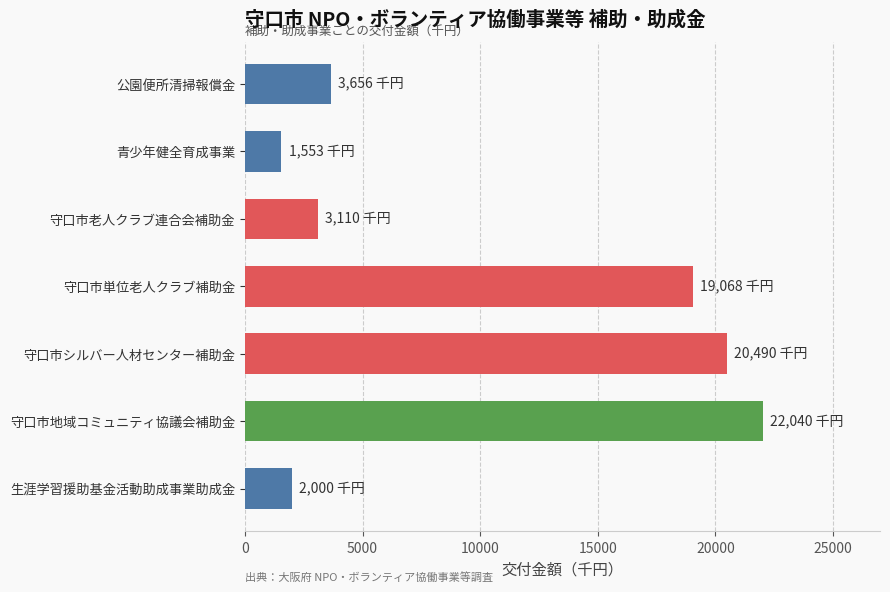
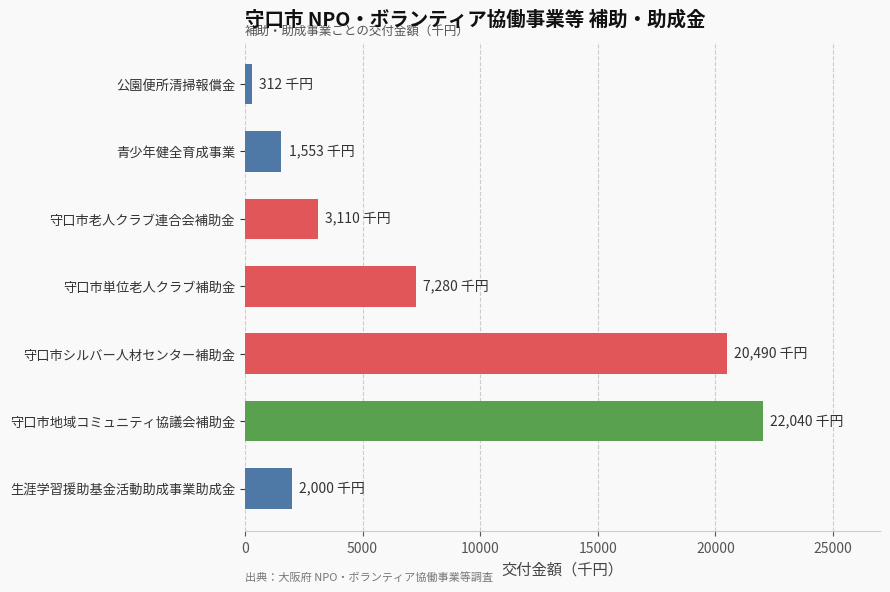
  {
-   "公園便所清掃報償金": "3,656",
+   "公園便所清掃報償金": "312",
    "青少年健全育成事業": "1,553",
    "守口市老人クラブ連合会補助金": "3,110",
-   "守口市単位老人クラブ補助金": "19,068",
+   "守口市単位老人クラブ補助金": "7,280",
    "守口市シルバー人材センター補助金": "20,490",
    "守口市地域コミュニティ協議会補助金": "22,040",
    "生涯学習援助基金活動助成事業助成金": "2,000"
  }
